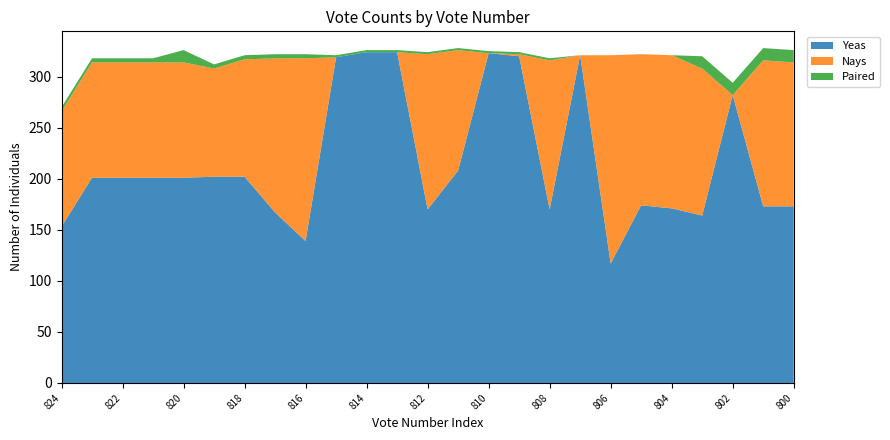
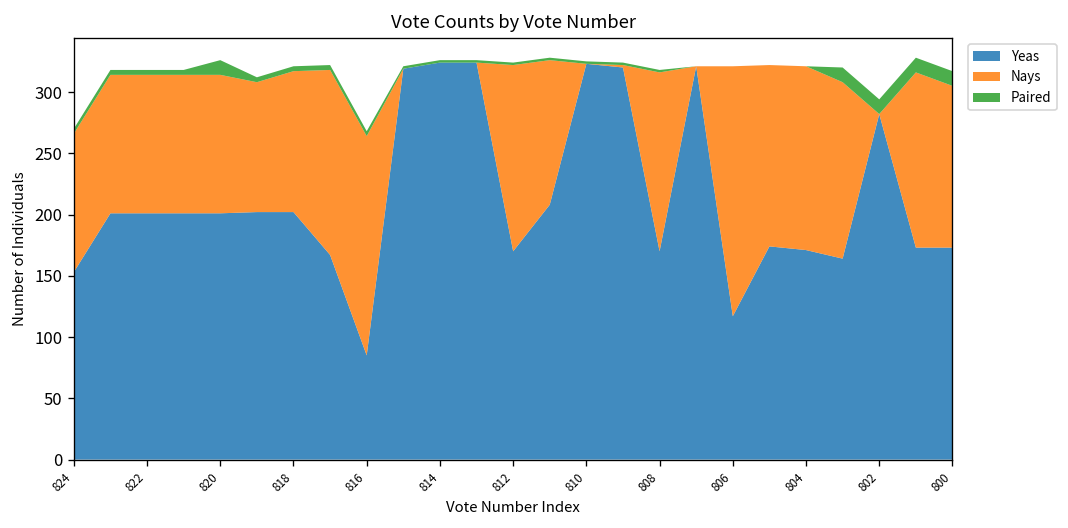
  {
    "Yeas": {
      "824": 153,
      "822": 201,
      "820": 201,
      "818": 202,
-     "816": 139,
+     "816": 85,
      "812": 170,
      "808": 170,
      "806": 117,
      "804": 171,
      "800": 173
    },
    "Nays": {
      "824": 113,
      "822": 113,
      "820": 113,
      "818": 115,
      "816": 179,
-     "800": 141
+     "800": 132
    },
    "Paired": {
      "824": 4,
      "822": 4,
      "820": 12,
      "818": 4,
      "816": 4,
      "802": 12,
      "800": 12
    }
  }
